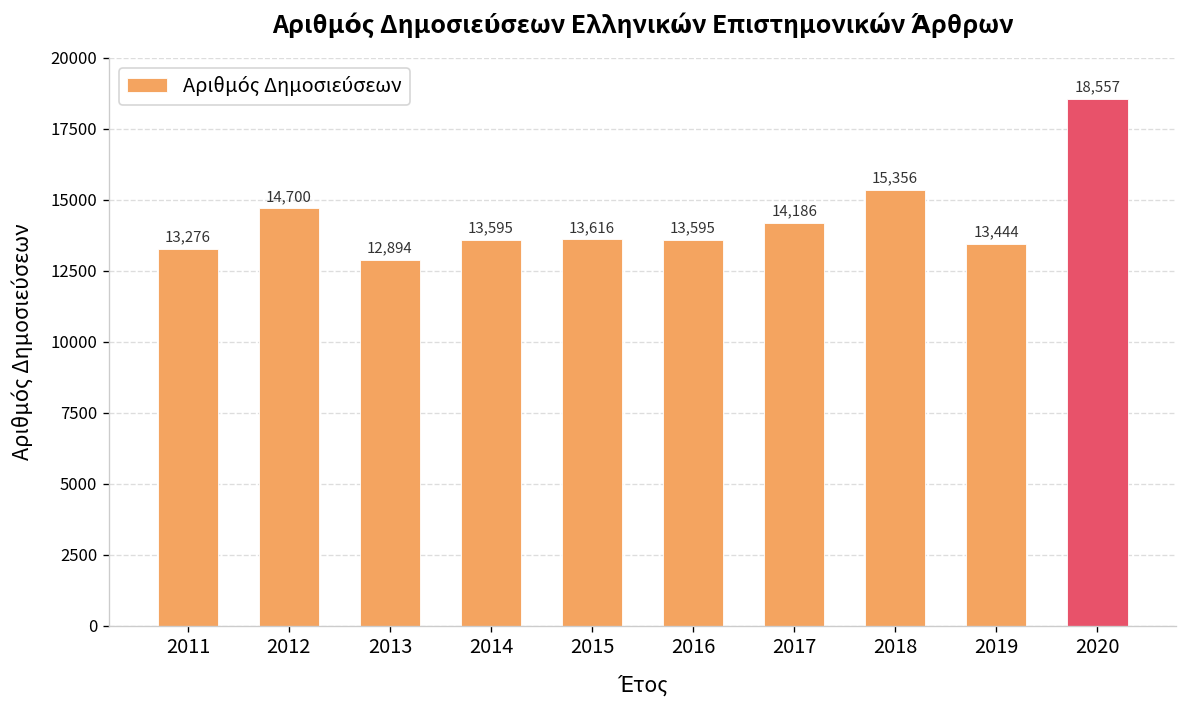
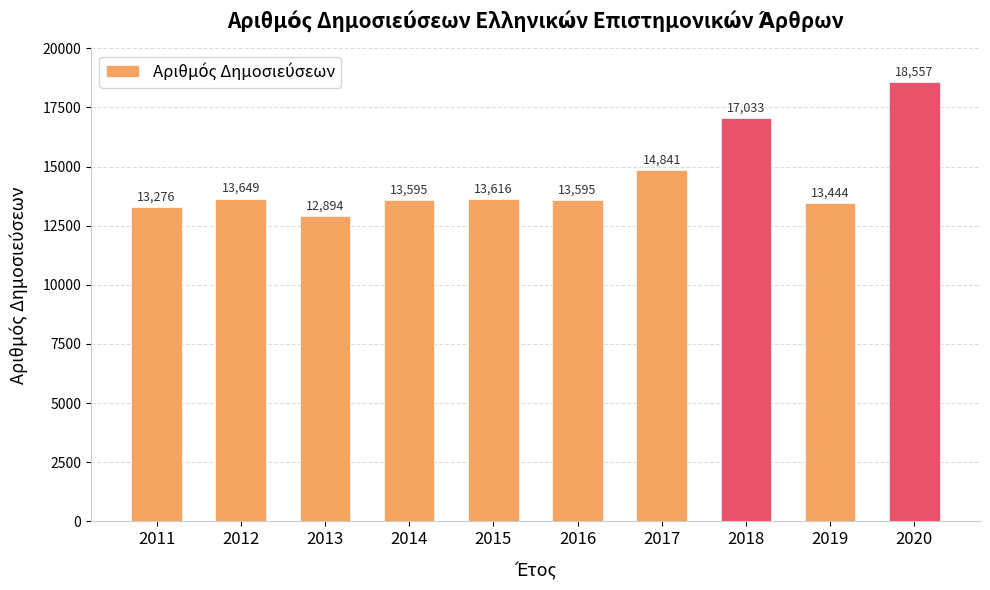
  {
    "2011": "13,276",
-   "2012": "14,700",
+   "2012": "13,649",
    "2013": "12,894",
    "2014": "13,595",
    "2015": "13,616",
    "2016": "13,595",
-   "2017": "14,186",
-   "2018": "15,356",
+   "2017": "14,841",
+   "2018": "17,033",
    "2019": "13,444",
    "2020": "18,557"
  }
